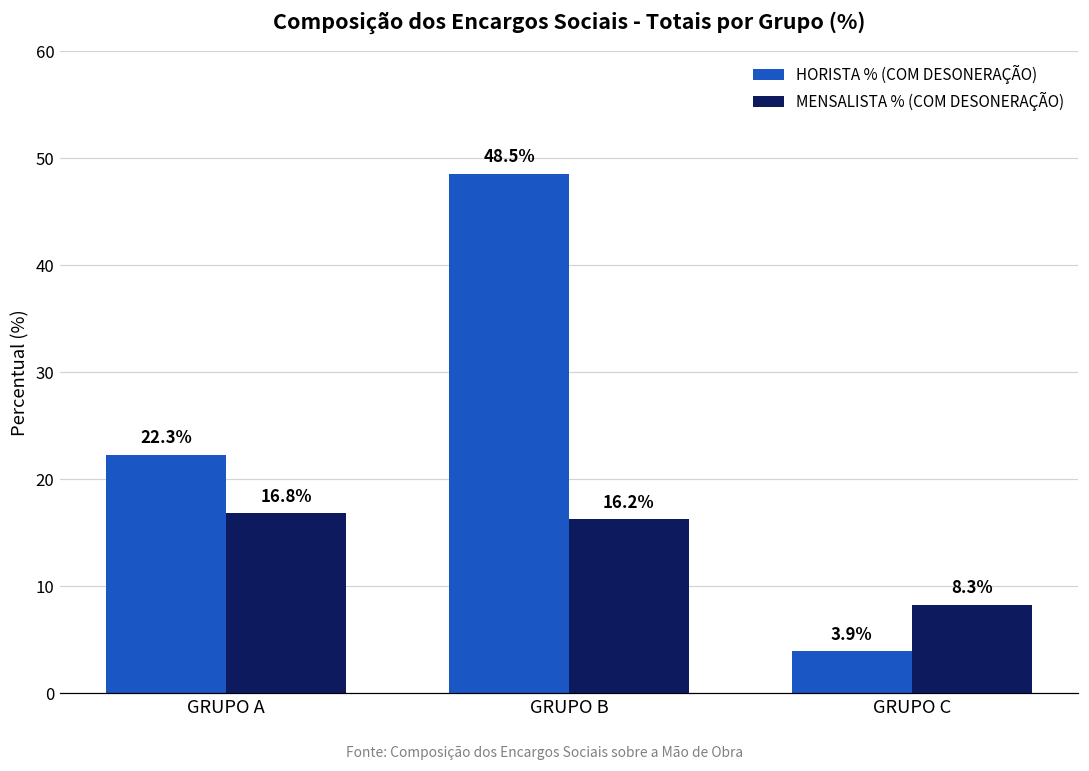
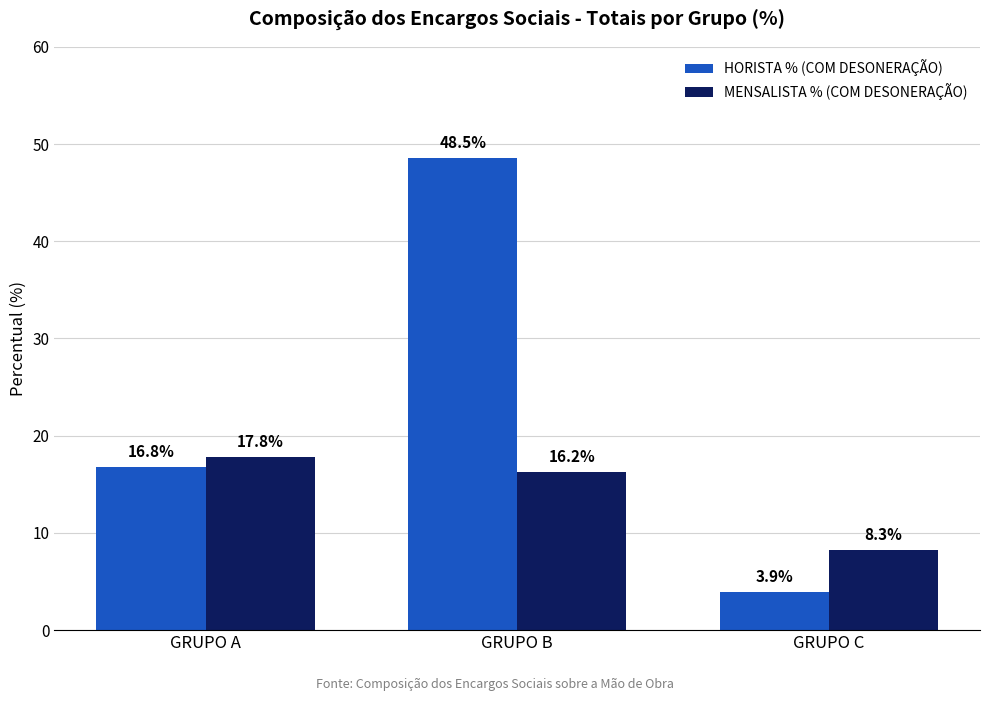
  {
    "HORISTA % (COM DESONERAÇÃO)": {
-     "GRUPO A": "22.3%",
+     "GRUPO A": "16.8%",
      "GRUPO B": "48.5%",
      "GRUPO C": "3.9%"
    },
    "MENSALISTA % (COM DESONERAÇÃO)": {
-     "GRUPO A": "16.8%",
+     "GRUPO A": "17.8%",
      "GRUPO B": "16.2%",
      "GRUPO C": "8.3%"
    }
  }
